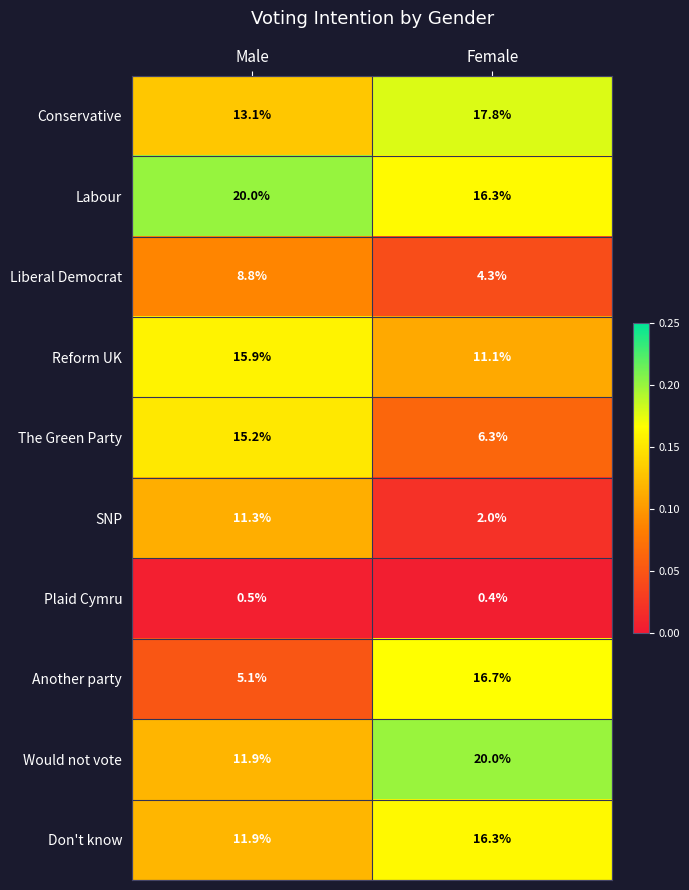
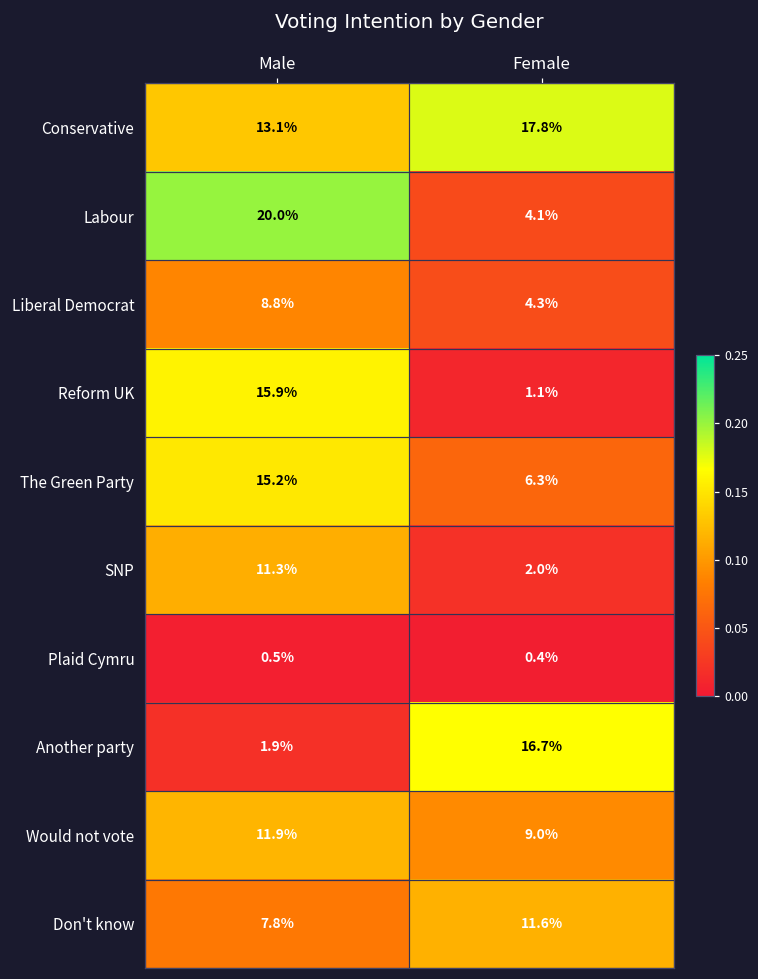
  {
    "Conservative": {
      "Male": "13.1%",
      "Female": "17.8%"
    },
    "Labour": {
      "Male": "20.0%",
-     "Female": "16.3%"
+     "Female": "4.1%"
    },
    "Liberal Democrat": {
      "Male": "8.8%",
      "Female": "4.3%"
    },
    "Reform UK": {
      "Male": "15.9%",
-     "Female": "11.1%"
+     "Female": "1.1%"
    },
    "The Green Party": {
      "Male": "15.2%",
      "Female": "6.3%"
    },
    "SNP": {
      "Male": "11.3%",
      "Female": "2.0%"
    },
    "Plaid Cymru": {
      "Male": "0.5%",
      "Female": "0.4%"
    },
    "Another party": {
-     "Male": "5.1%",
+     "Male": "1.9%",
      "Female": "16.7%"
    },
    "Would not vote": {
      "Male": "11.9%",
-     "Female": "20.0%"
+     "Female": "9.0%"
    },
    "Don't know": {
-     "Male": "11.9%",
-     "Female": "16.3%"
+     "Male": "7.8%",
+     "Female": "11.6%"
    }
  }
